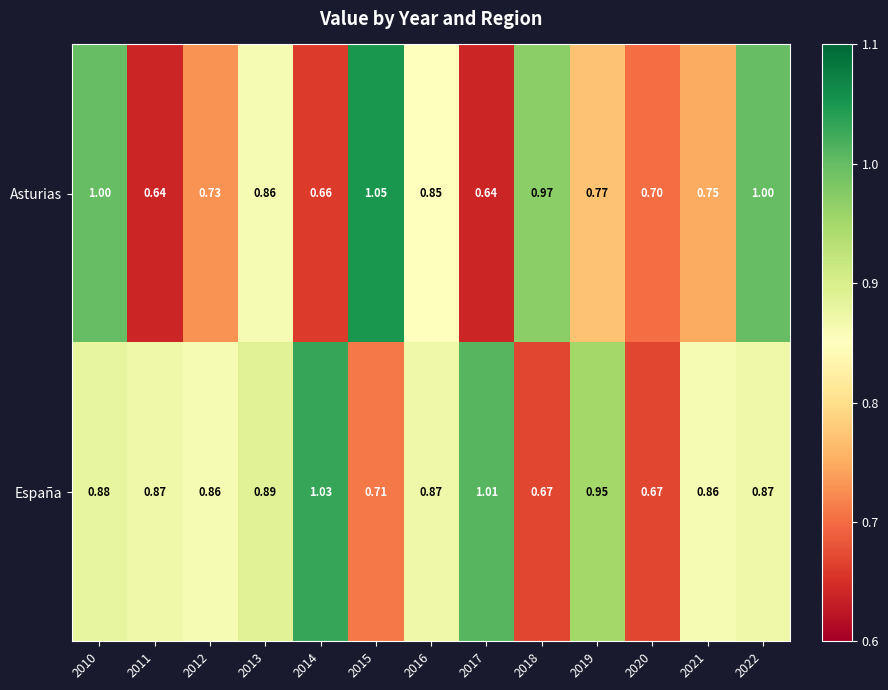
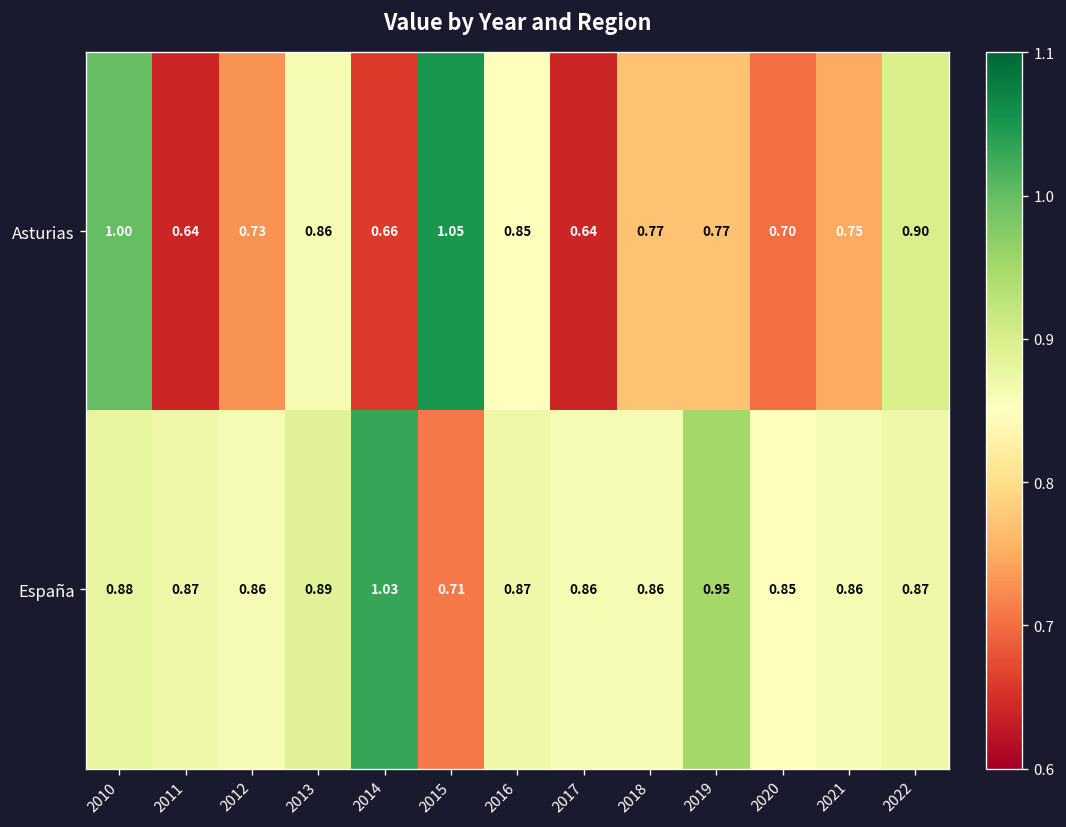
  {
    "Asturias": {
      "2010": 1.00,
      "2011": 0.64,
      "2012": 0.73,
      "2013": 0.86,
      "2014": 0.66,
      "2015": 1.05,
      "2016": 0.85,
      "2017": 0.64,
-     "2018": 0.97,
+     "2018": 0.77,
      "2019": 0.77,
      "2020": 0.70,
      "2021": 0.75,
-     "2022": 1.00
+     "2022": 0.90
    },
    "España": {
      "2010": 0.88,
      "2011": 0.87,
      "2012": 0.86,
      "2013": 0.89,
      "2014": 1.03,
      "2015": 0.71,
      "2016": 0.87,
-     "2017": 1.01,
-     "2018": 0.67,
+     "2017": 0.86,
+     "2018": 0.86,
      "2019": 0.95,
-     "2020": 0.67,
+     "2020": 0.85,
      "2021": 0.86,
      "2022": 0.87
    }
  }
